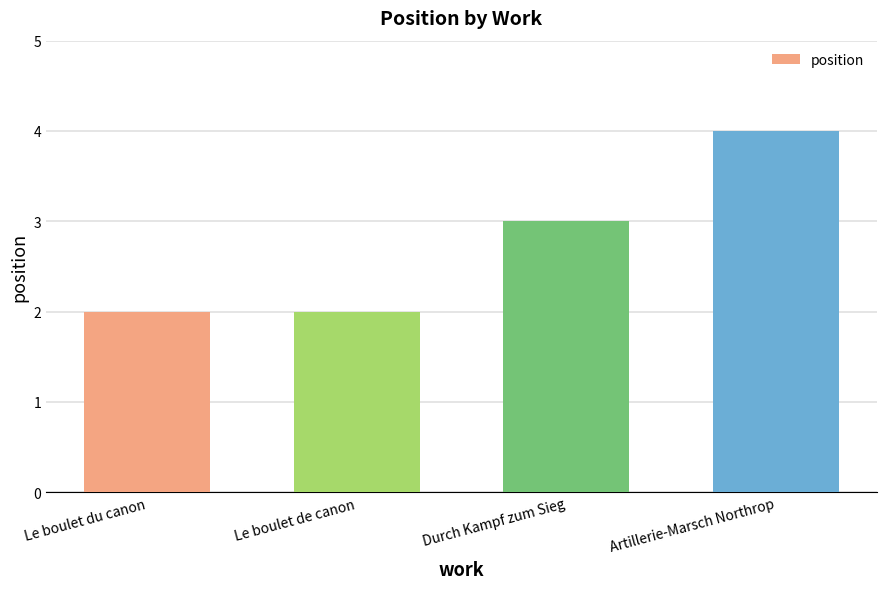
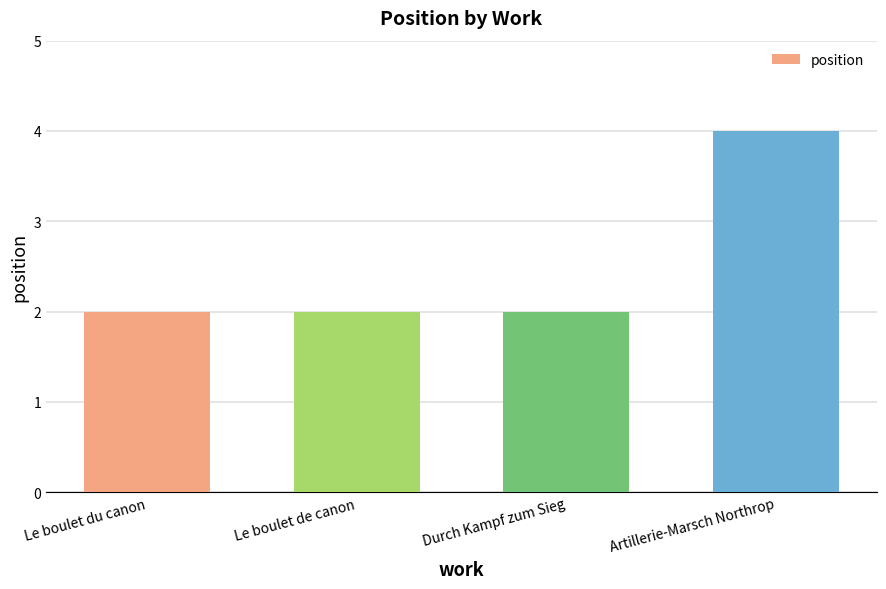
  {
    "Le boulet du canon": 2,
    "Le boulet de canon": 2,
-   "Durch Kampf zum Sieg": 3,
+   "Durch Kampf zum Sieg": 2,
    "Artillerie-Marsch Northrop": 4
  }
